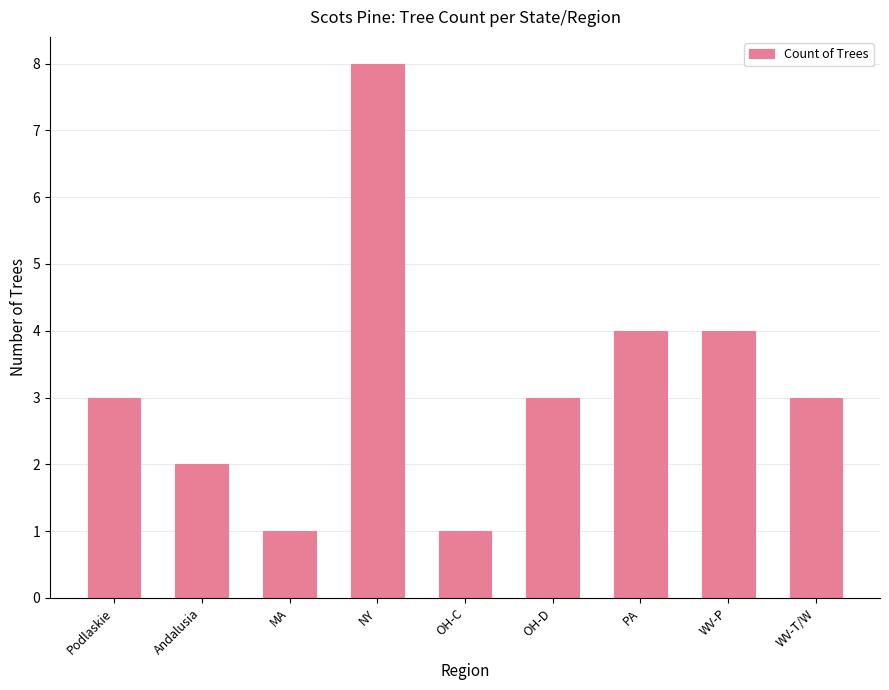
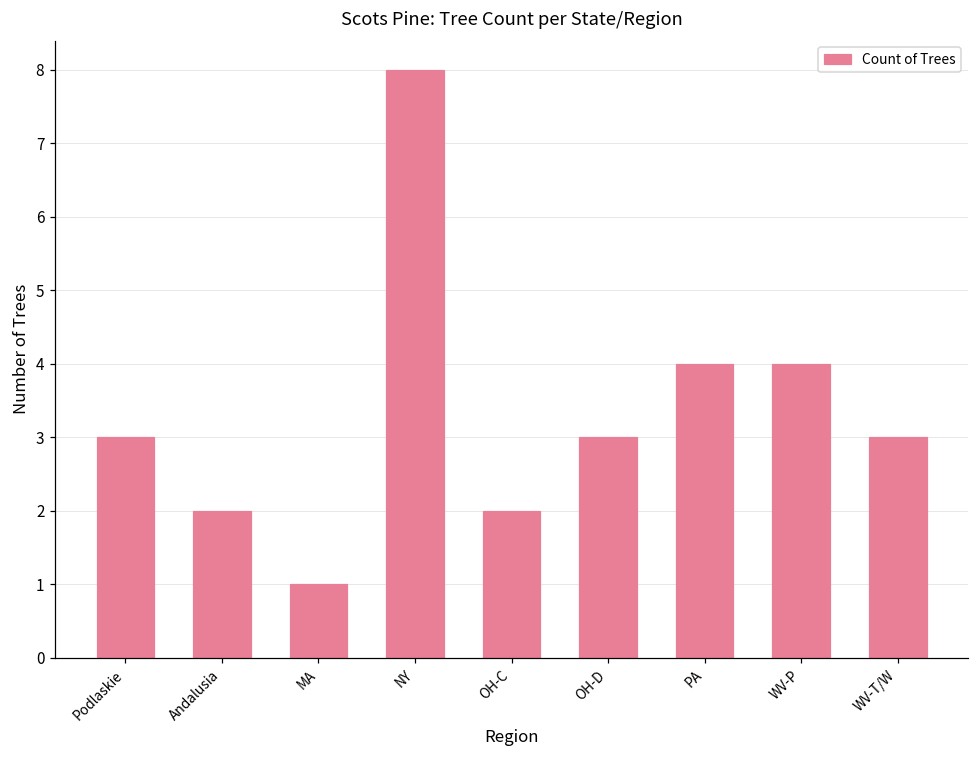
  {
    "Podlaskie": 3,
    "Andalusia": 2,
    "MA": 1,
    "NY": 8,
-   "OH-C": 1,
+   "OH-C": 2,
    "OH-D": 3,
    "PA": 4,
    "WV-P": 4,
    "WV-T/W": 3
  }
